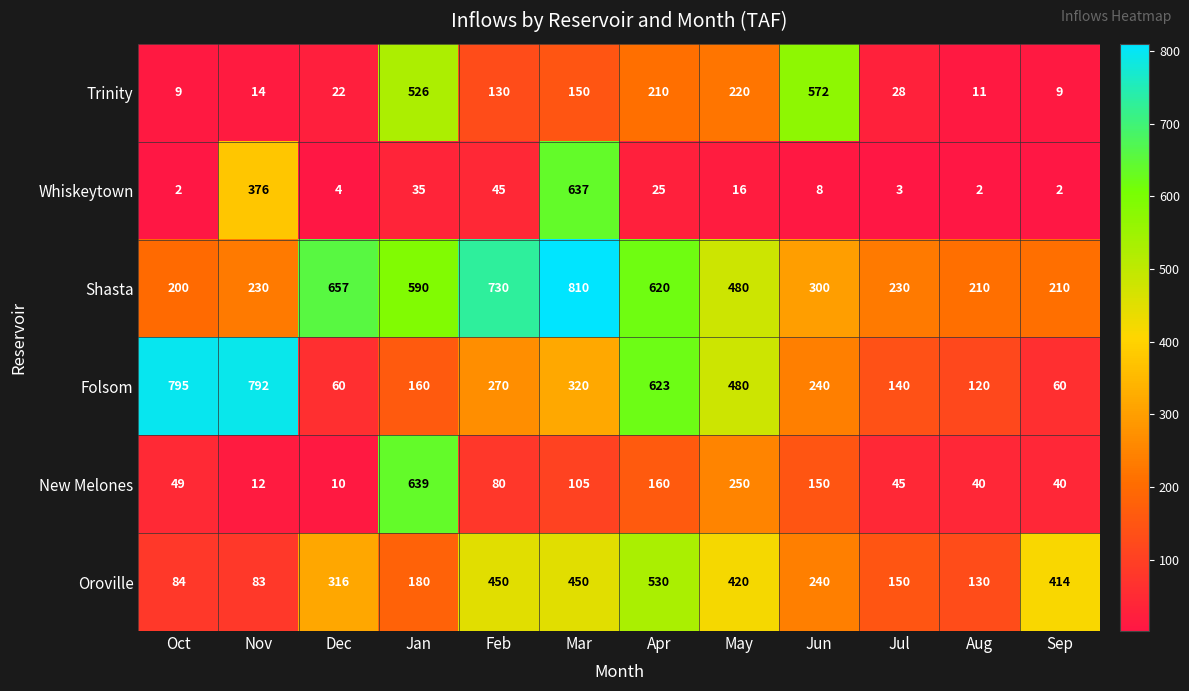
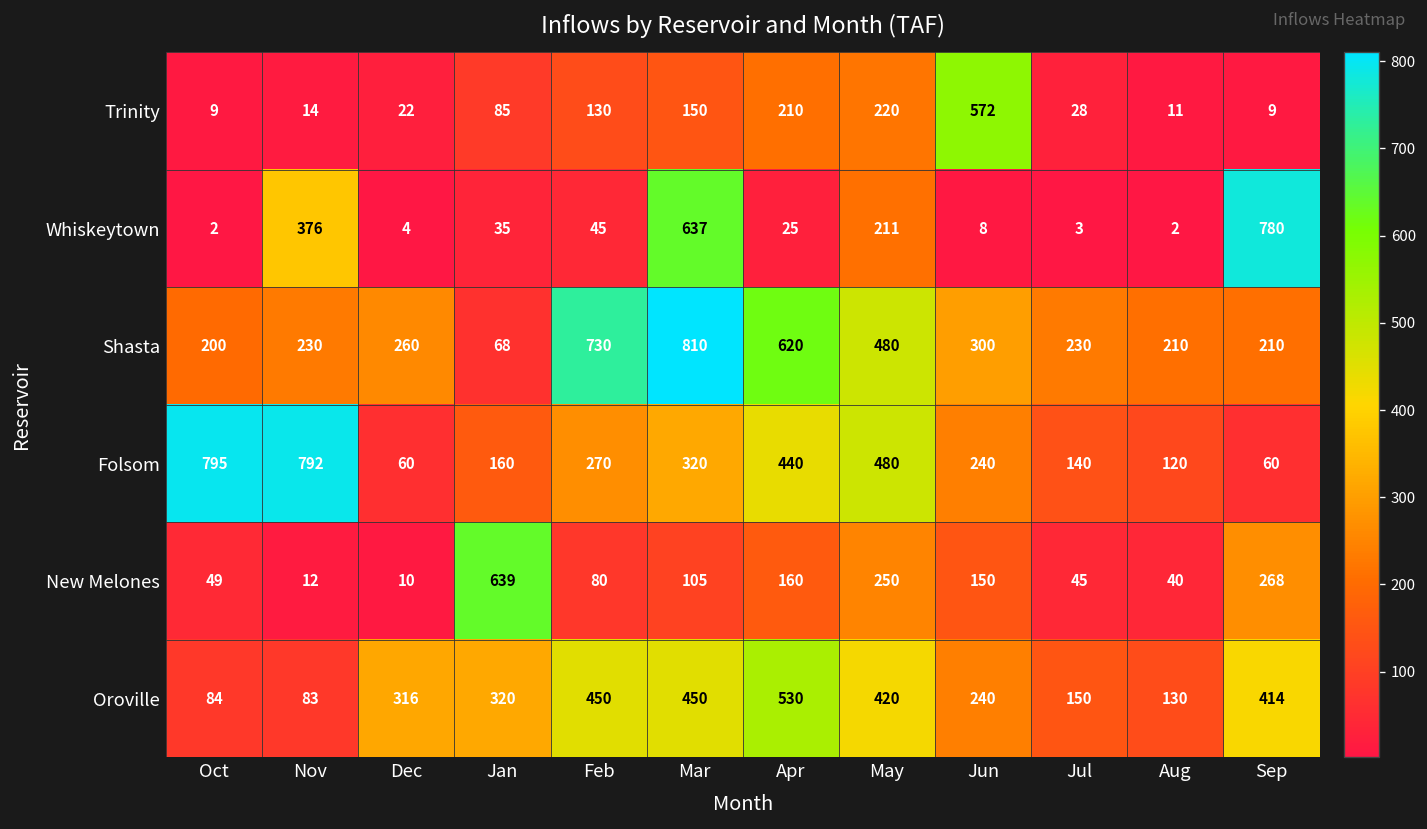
  {
    "Trinity": {
      "Oct": 9,
      "Nov": 14,
      "Dec": 22,
-     "Jan": 526,
+     "Jan": 85,
      "Feb": 130,
      "Mar": 150,
      "Apr": 210,
      "May": 220,
      "Jun": 572,
      "Jul": 28,
      "Aug": 11,
      "Sep": 9
    },
    "Whiskeytown": {
      "Oct": 2,
      "Nov": 376,
      "Dec": 4,
      "Jan": 35,
      "Feb": 45,
      "Mar": 637,
      "Apr": 25,
-     "May": 16,
+     "May": 211,
      "Jun": 8,
      "Jul": 3,
      "Aug": 2,
-     "Sep": 2
+     "Sep": 780
    },
    "Shasta": {
      "Oct": 200,
      "Nov": 230,
-     "Dec": 657,
-     "Jan": 590,
+     "Dec": 260,
+     "Jan": 68,
      "Feb": 730,
      "Mar": 810,
      "Apr": 620,
      "May": 480,
      "Jun": 300,
      "Jul": 230,
      "Aug": 210,
      "Sep": 210
    },
    "Folsom": {
      "Oct": 795,
      "Nov": 792,
      "Dec": 60,
      "Jan": 160,
      "Feb": 270,
      "Mar": 320,
-     "Apr": 623,
+     "Apr": 440,
      "May": 480,
      "Jun": 240,
      "Jul": 140,
      "Aug": 120,
      "Sep": 60
    },
    "New Melones": {
      "Oct": 49,
      "Nov": 12,
      "Dec": 10,
      "Jan": 639,
      "Feb": 80,
      "Mar": 105,
      "Apr": 160,
      "May": 250,
      "Jun": 150,
      "Jul": 45,
      "Aug": 40,
-     "Sep": 40
+     "Sep": 268
    },
    "Oroville": {
      "Oct": 84,
      "Nov": 83,
      "Dec": 316,
-     "Jan": 180,
+     "Jan": 320,
      "Feb": 450,
      "Mar": 450,
      "Apr": 530,
      "May": 420,
      "Jun": 240,
      "Jul": 150,
      "Aug": 130,
      "Sep": 414
    }
  }
